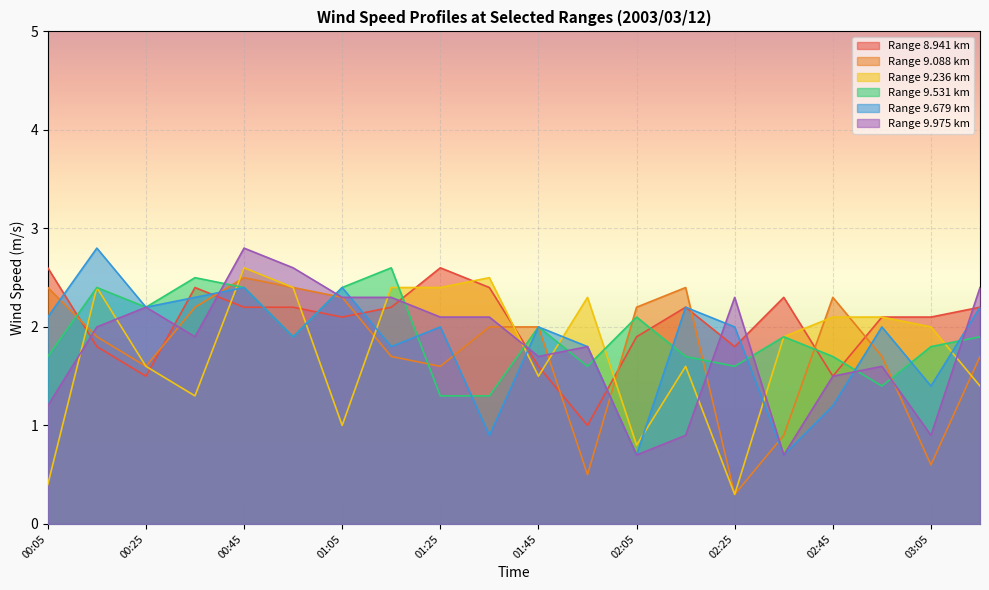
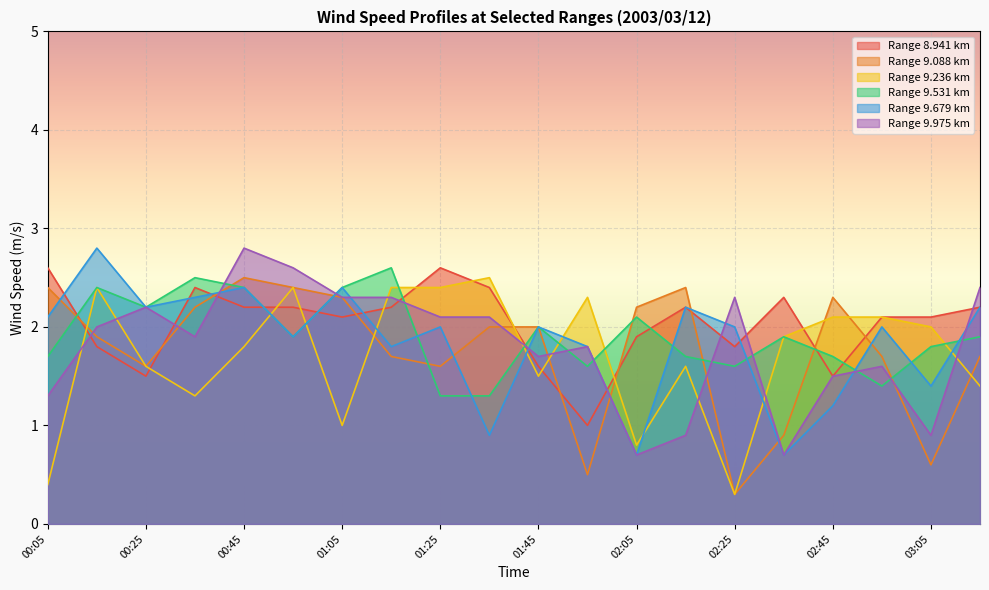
  {
    "Range 9.236 km": {
      "00:05": 0.4,
-     "00:45": 2.6,
+     "00:45": 1.8,
      "01:05": 1.0,
      "01:25": 2.4,
      "01:45": 1.5,
      "02:05": 0.8,
      "02:45": 2.1,
      "03:05": 2.0
    },
    "Range 9.531 km": {
      "00:05": 1.7,
      "01:25": 1.3,
      "02:05": 2.1,
      "02:25": 1.6,
      "02:45": 1.7,
      "03:05": 1.8
    },
    "Range 9.679 km": {
      "00:05": 2.1,
      "01:25": 2.0,
      "02:25": 2.0,
      "02:45": 1.2,
      "03:05": 1.4
    },
    "Range 9.975 km": {
-     "00:05": 1.2,
+     "00:05": 1.3,
      "00:45": 2.8,
      "01:25": 2.1,
      "01:45": 1.7,
      "02:25": 2.3,
      "03:05": 0.9
    }
  }
